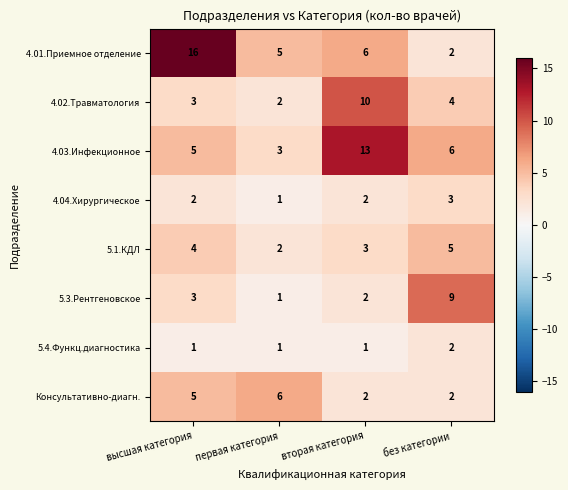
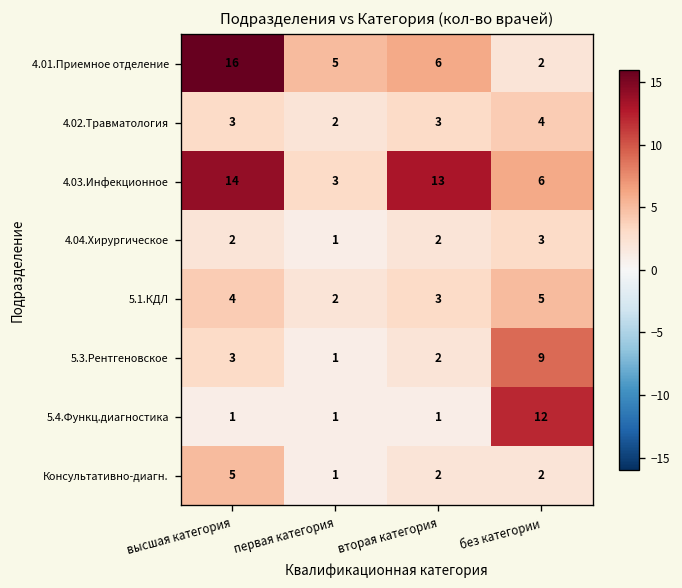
  {
    "4.01.Приемное отделение": {
      "высшая категория": 16,
      "первая категория": 5,
      "вторая категория": 6,
      "без категории": 2
    },
    "4.02.Травматология": {
      "высшая категория": 3,
      "первая категория": 2,
-     "вторая категория": 10,
+     "вторая категория": 3,
      "без категории": 4
    },
    "4.03.Инфекционное": {
-     "высшая категория": 5,
+     "высшая категория": 14,
      "первая категория": 3,
      "вторая категория": 13,
      "без категории": 6
    },
    "4.04.Хирургическое": {
      "высшая категория": 2,
      "первая категория": 1,
      "вторая категория": 2,
      "без категории": 3
    },
    "5.1.КДЛ": {
      "высшая категория": 4,
      "первая категория": 2,
      "вторая категория": 3,
      "без категории": 5
    },
    "5.3.Рентгеновское": {
      "высшая категория": 3,
      "первая категория": 1,
      "вторая категория": 2,
      "без категории": 9
    },
    "5.4.Функц.диагностика": {
      "высшая категория": 1,
      "первая категория": 1,
      "вторая категория": 1,
-     "без категории": 2
+     "без категории": 12
    },
    "Консультативно-диагн.": {
      "высшая категория": 5,
-     "первая категория": 6,
+     "первая категория": 1,
      "вторая категория": 2,
      "без категории": 2
    }
  }
